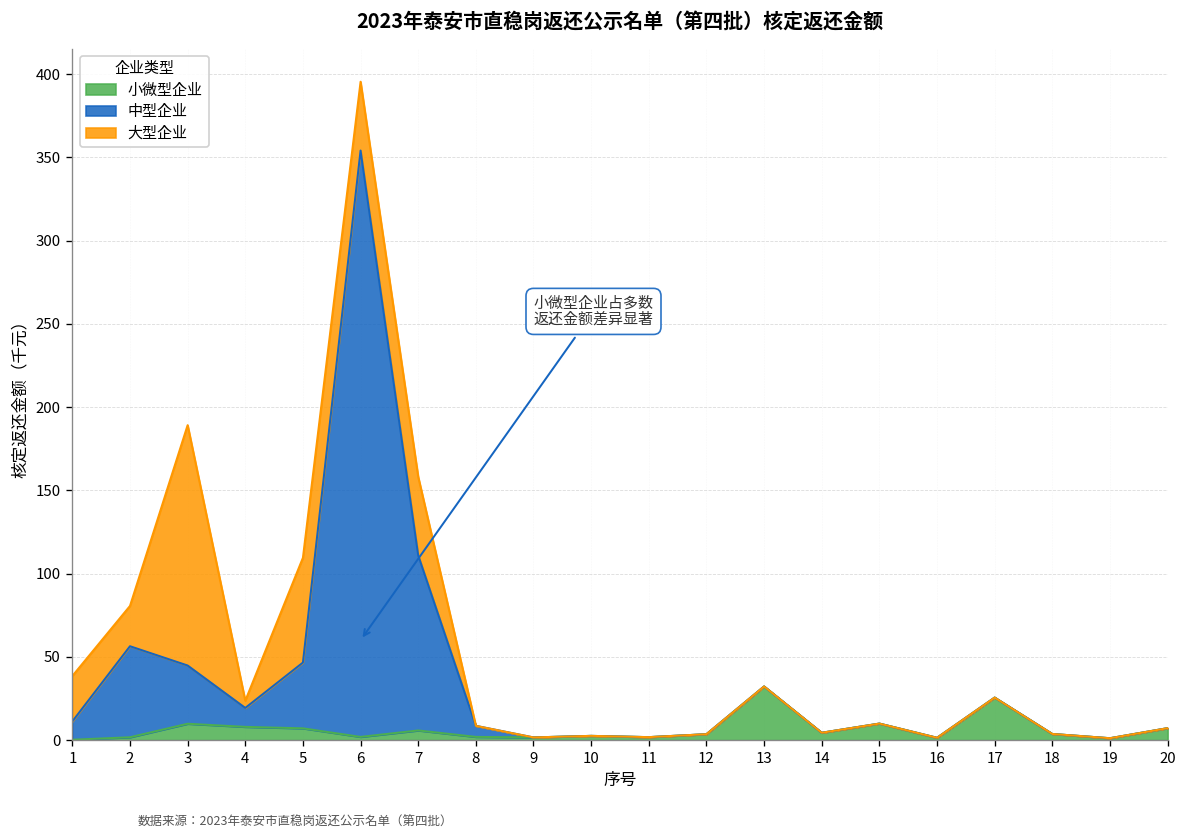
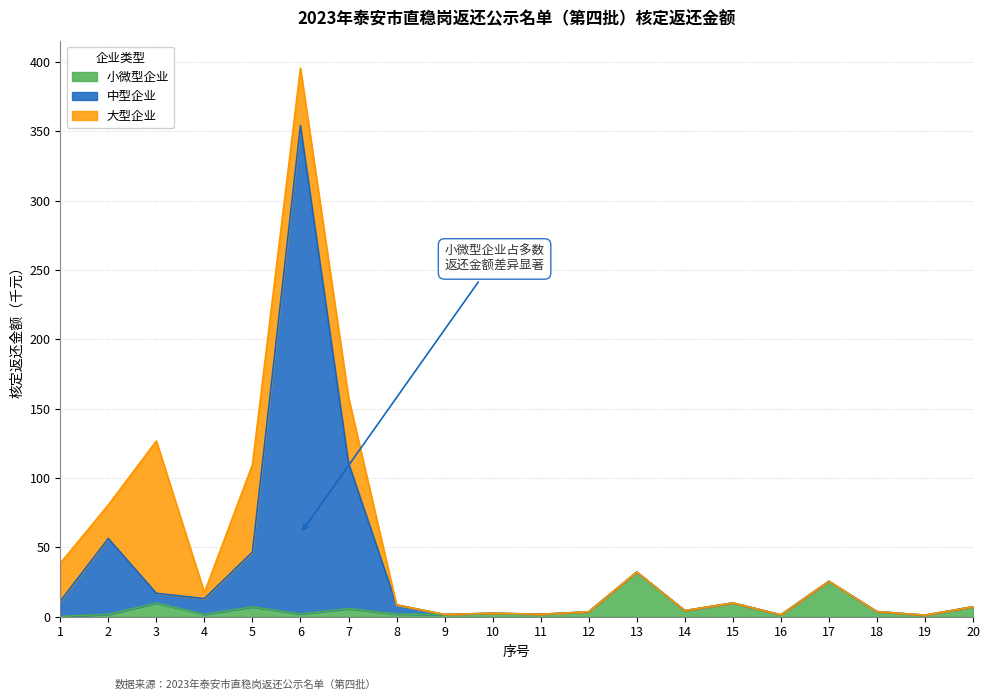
  {
    "小微型企业": {
      "1": 0,
      "2": 2,
      "3": 10,
-     "4": 8,
+     "4": 2,
      "5": 7,
      "6": 2,
      "7": 6,
      "8": 2
    },
    "中型企业": {
      "1": 11,
      "2": 55,
-     "3": 35,
+     "3": 7,
      "4": 11,
      "5": 40,
      "6": 352,
      "7": 105
    },
    "大型企业": {
      "1": 27,
      "2": 24,
-     "3": 144,
+     "3": 110,
      "4": 4,
      "5": 63,
      "6": 41,
      "7": 47
    }
  }
